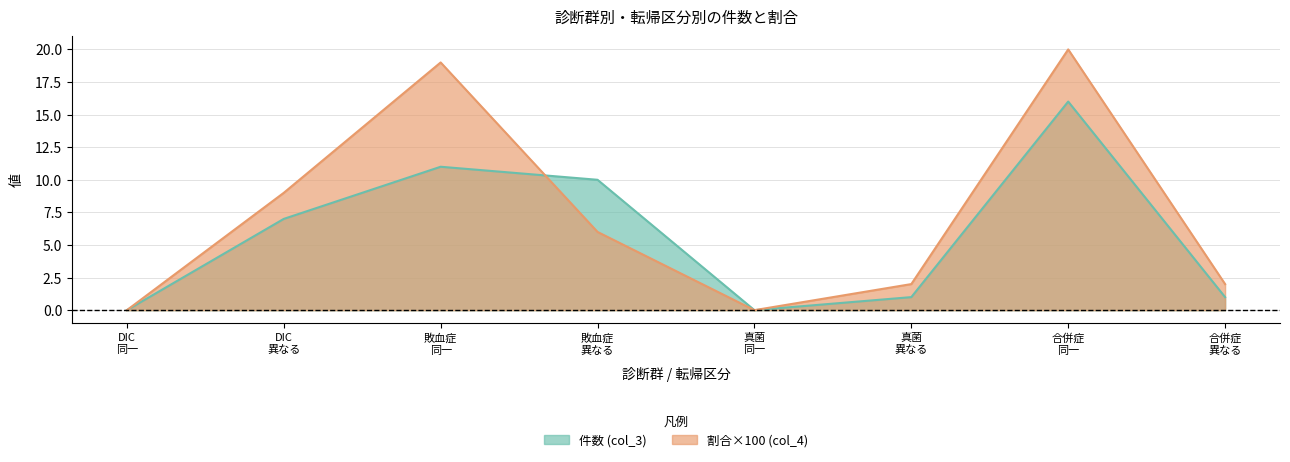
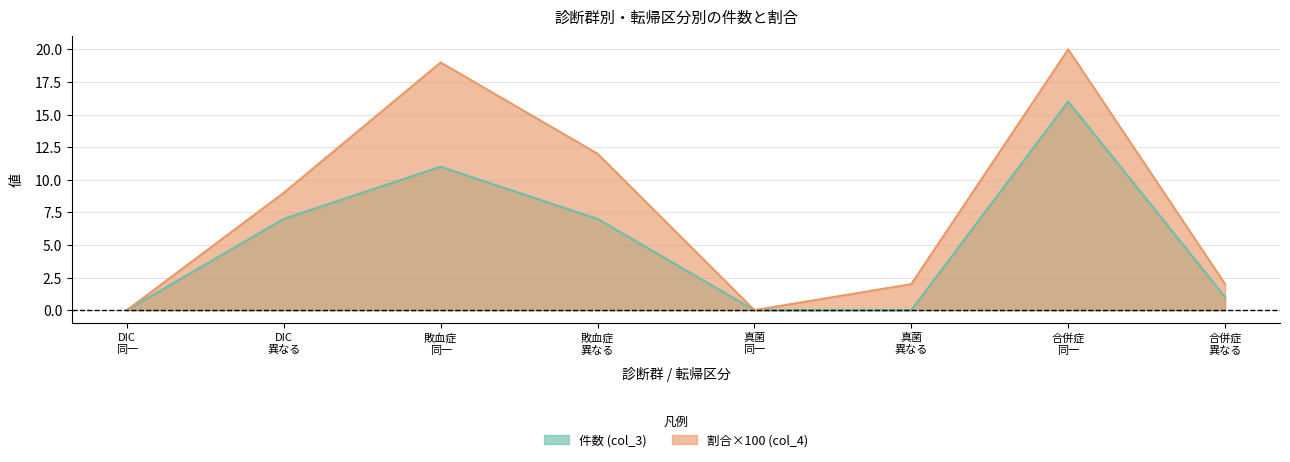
  {
    "件数 (col_3)": {
      "DIC 異なる": 7,
      "敗血症 同一": 11,
-     "敗血症 異なる": 10,
-     "真菌 異なる": 1,
+     "敗血症 異なる": 7,
+     "真菌 異なる": 0,
      "合併症 同一": 16,
      "合併症 異なる": 1
    },
    "割合×100 (col_4)": {
      "DIC 異なる": 9.0,
      "敗血症 同一": 19.0,
-     "敗血症 異なる": 6.0,
+     "敗血症 異なる": 12.0,
      "真菌 異なる": 2.0,
      "合併症 同一": 20.0,
      "合併症 異なる": 2.0
    }
  }
